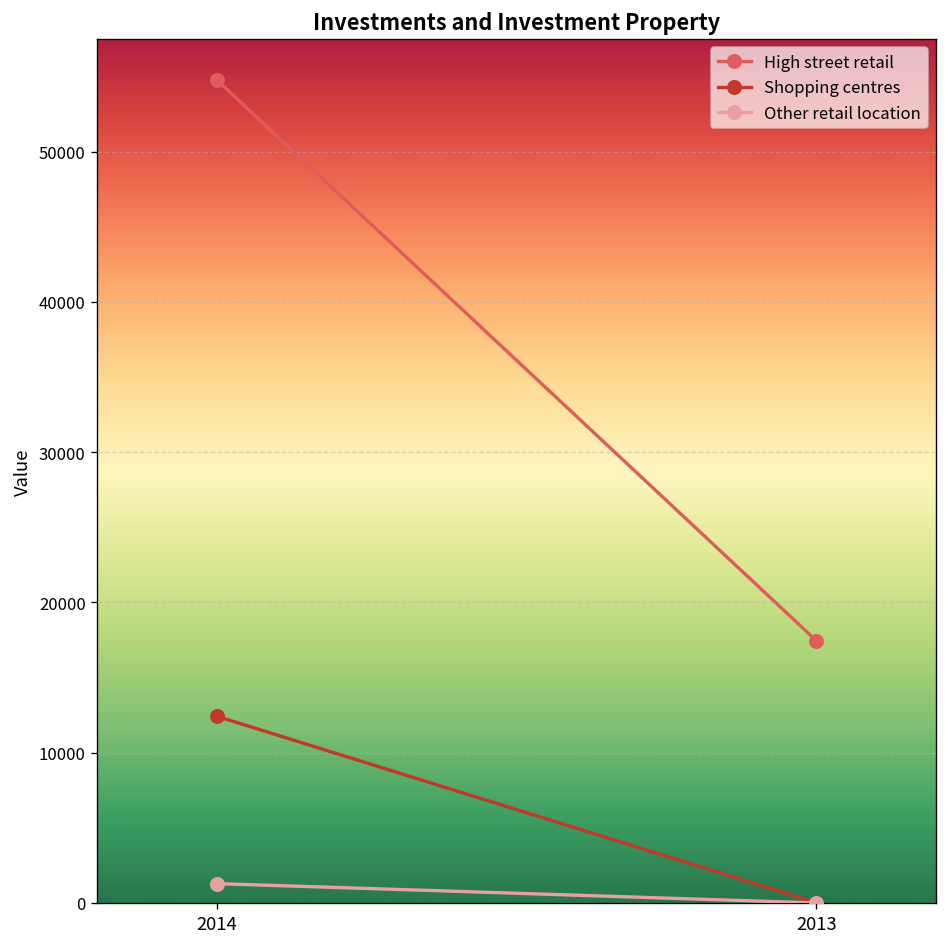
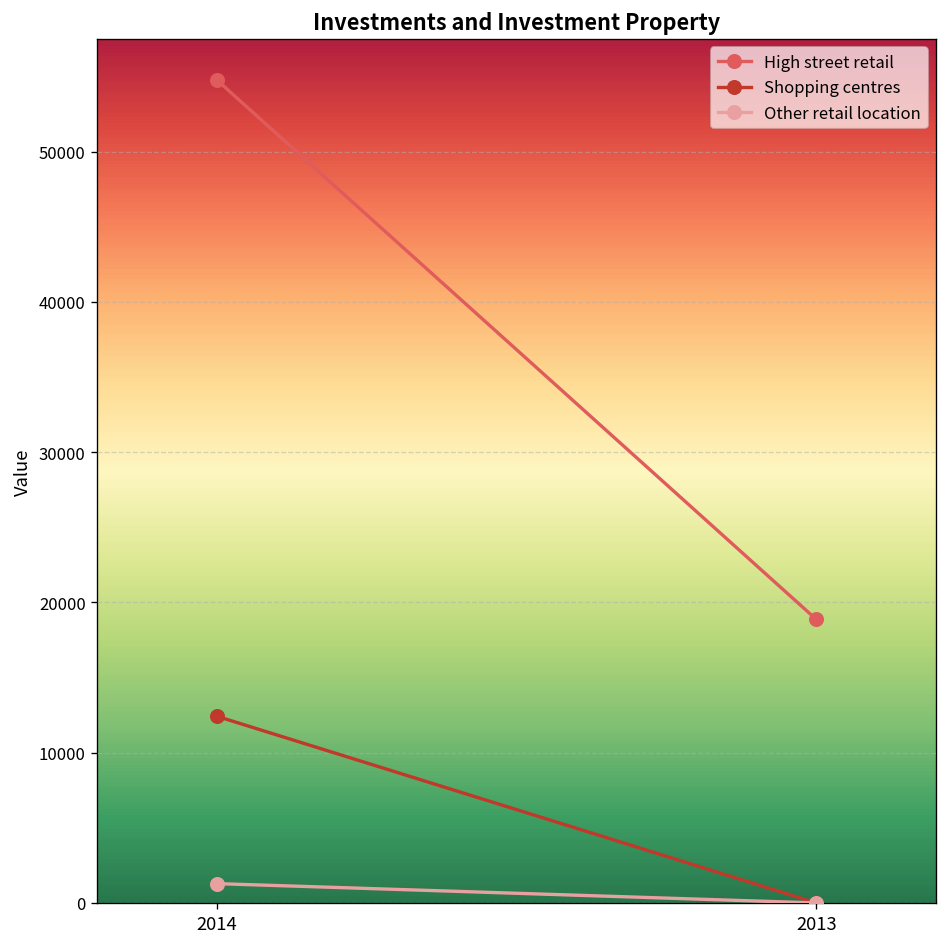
  {
    "High street retail": {
      "2014": 54800,
-     "2013": 17500
+     "2013": 18900
    },
    "Shopping centres": {
      "2014": 12400
    },
    "Other retail location": {
      "2014": 1300
    }
  }
